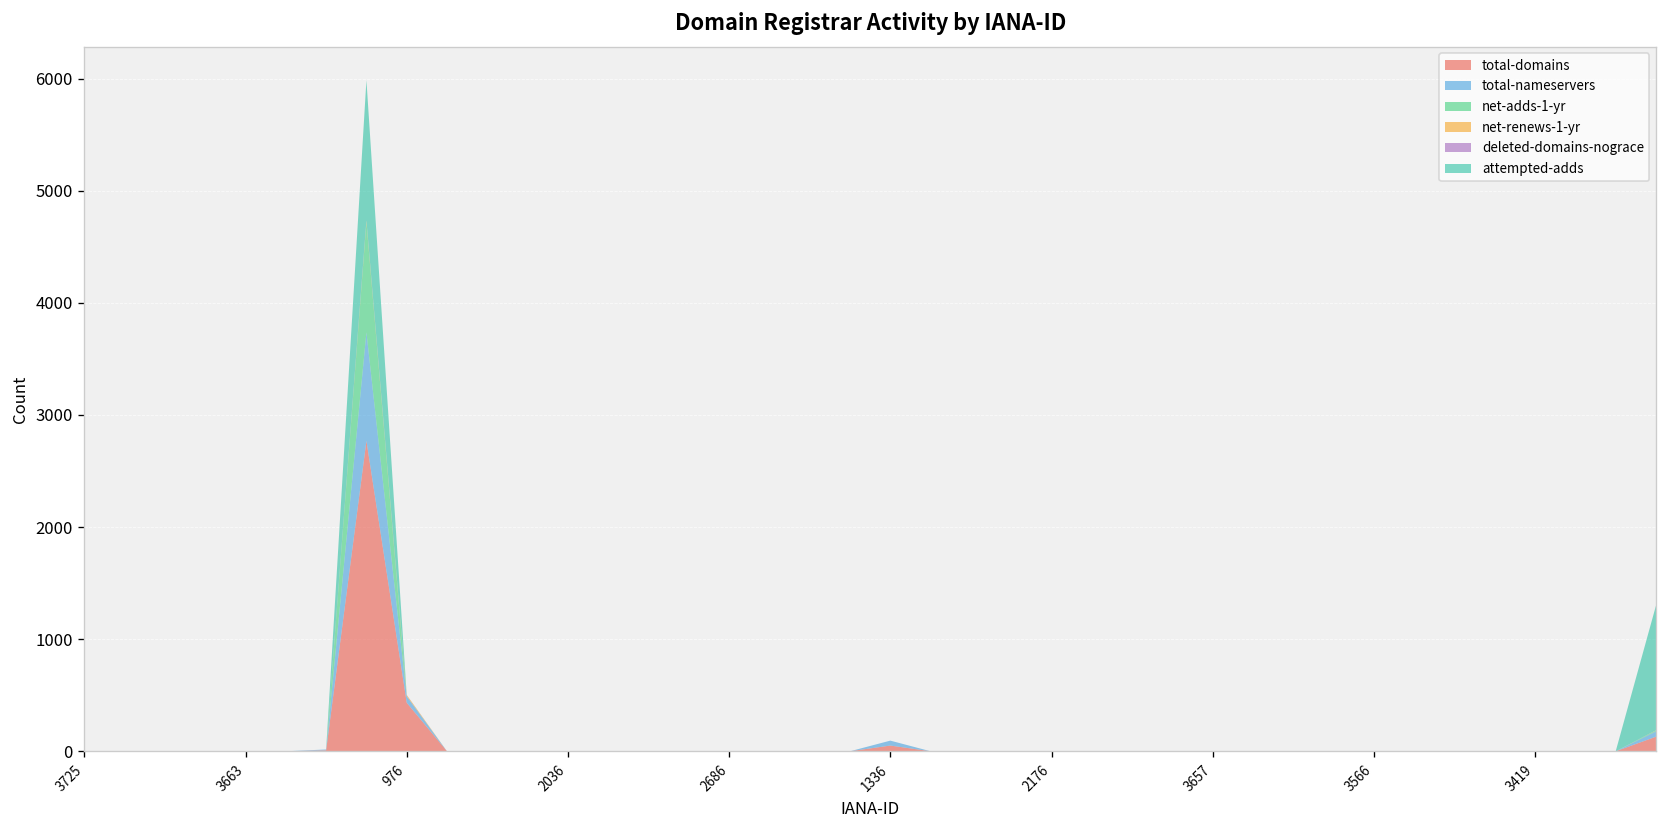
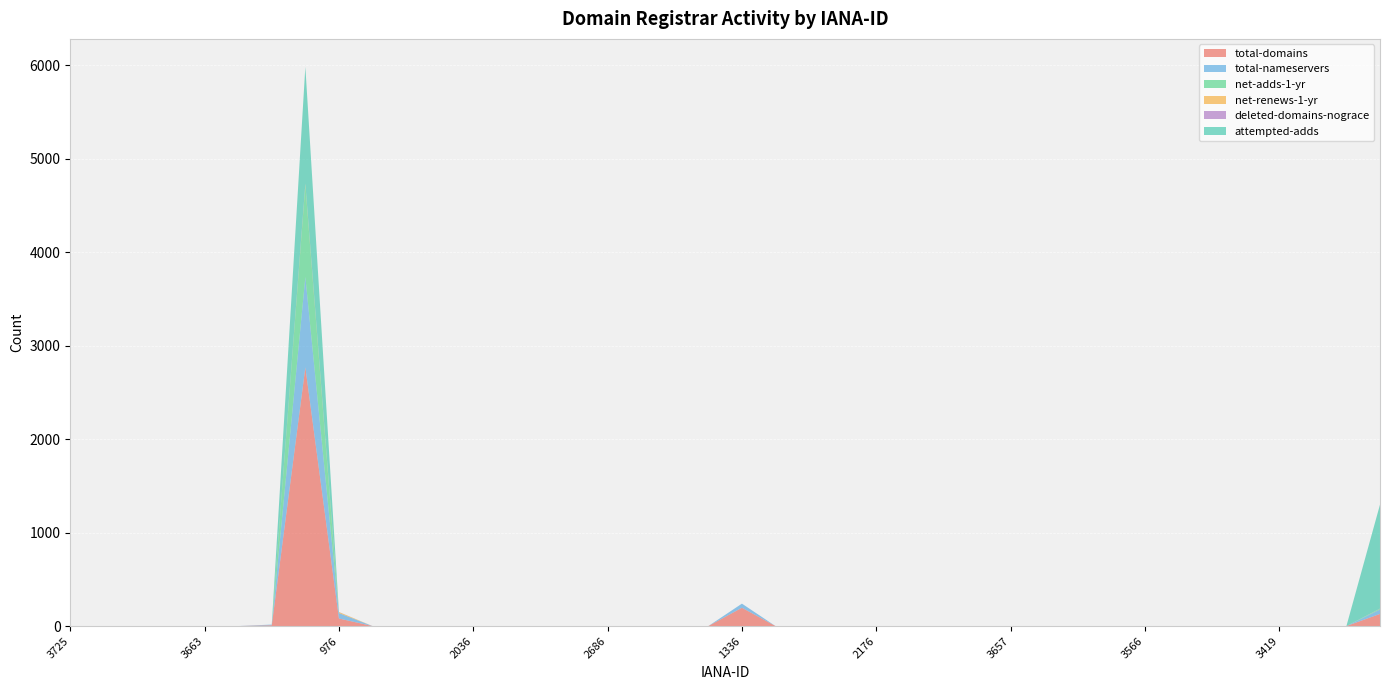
  {
    "total-domains": {
-     "976": 400,
-     "1336": 100
+     "976": 100,
+     "1336": 200
    }
  }
